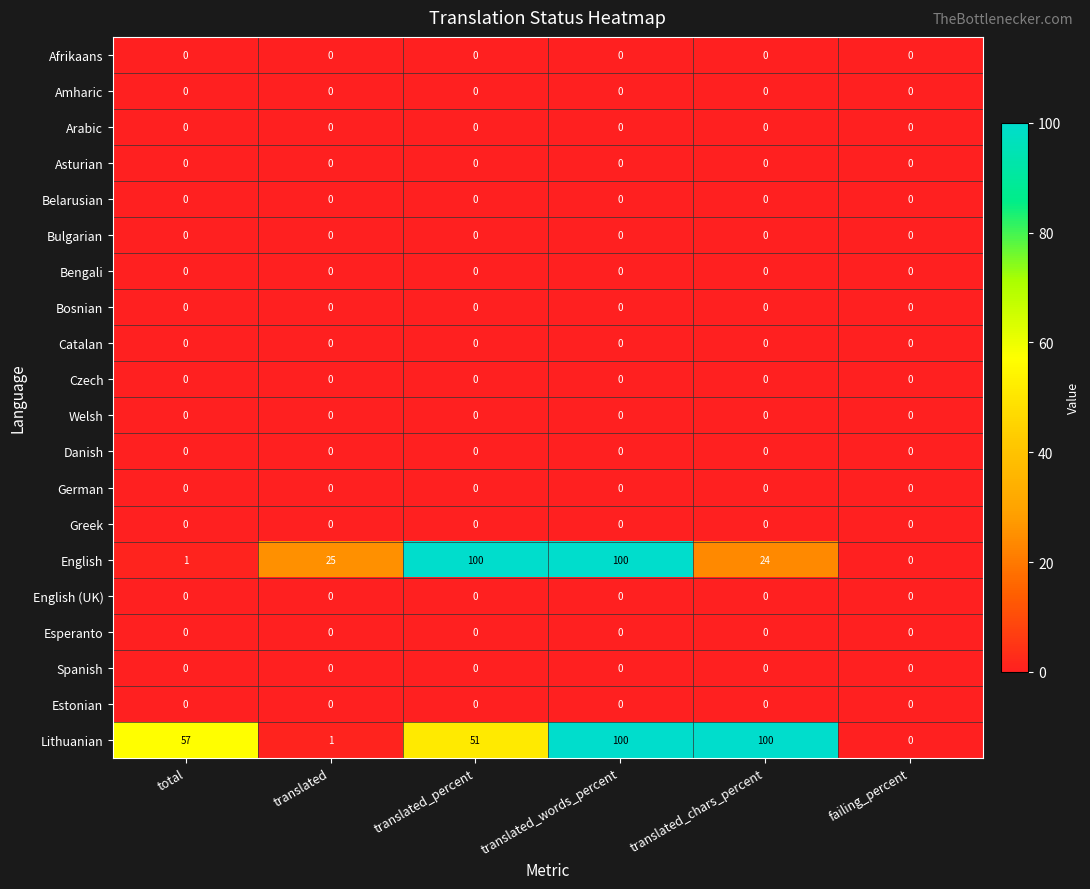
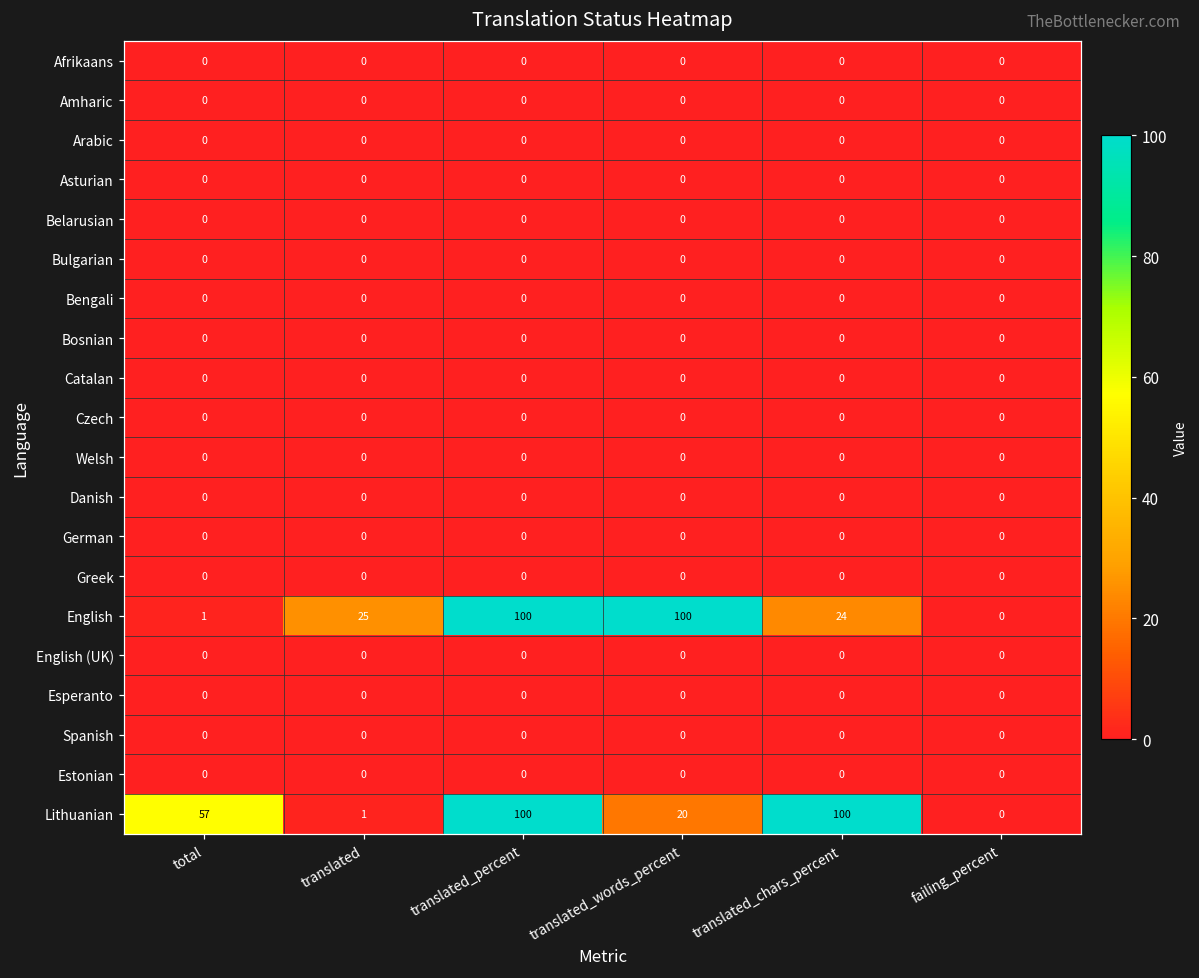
  {
    "Afrikaans": {
      "total": 0,
      "translated": 0,
      "translated_percent": 0,
      "translated_words_percent": 0,
      "translated_chars_percent": 0,
      "failing_percent": 0
    },
    "Amharic": {
      "total": 0,
      "translated": 0,
      "translated_percent": 0,
      "translated_words_percent": 0,
      "translated_chars_percent": 0,
      "failing_percent": 0
    },
    "Arabic": {
      "total": 0,
      "translated": 0,
      "translated_percent": 0,
      "translated_words_percent": 0,
      "translated_chars_percent": 0,
      "failing_percent": 0
    },
    "Asturian": {
      "total": 0,
      "translated": 0,
      "translated_percent": 0,
      "translated_words_percent": 0,
      "translated_chars_percent": 0,
      "failing_percent": 0
    },
    "Belarusian": {
      "total": 0,
      "translated": 0,
      "translated_percent": 0,
      "translated_words_percent": 0,
      "translated_chars_percent": 0,
      "failing_percent": 0
    },
    "Bulgarian": {
      "total": 0,
      "translated": 0,
      "translated_percent": 0,
      "translated_words_percent": 0,
      "translated_chars_percent": 0,
      "failing_percent": 0
    },
    "Bengali": {
      "total": 0,
      "translated": 0,
      "translated_percent": 0,
      "translated_words_percent": 0,
      "translated_chars_percent": 0,
      "failing_percent": 0
    },
    "Bosnian": {
      "total": 0,
      "translated": 0,
      "translated_percent": 0,
      "translated_words_percent": 0,
      "translated_chars_percent": 0,
      "failing_percent": 0
    },
    "Catalan": {
      "total": 0,
      "translated": 0,
      "translated_percent": 0,
      "translated_words_percent": 0,
      "translated_chars_percent": 0,
      "failing_percent": 0
    },
    "Czech": {
      "total": 0,
      "translated": 0,
      "translated_percent": 0,
      "translated_words_percent": 0,
      "translated_chars_percent": 0,
      "failing_percent": 0
    },
    "Welsh": {
      "total": 0,
      "translated": 0,
      "translated_percent": 0,
      "translated_words_percent": 0,
      "translated_chars_percent": 0,
      "failing_percent": 0
    },
    "Danish": {
      "total": 0,
      "translated": 0,
      "translated_percent": 0,
      "translated_words_percent": 0,
      "translated_chars_percent": 0,
      "failing_percent": 0
    },
    "German": {
      "total": 0,
      "translated": 0,
      "translated_percent": 0,
      "translated_words_percent": 0,
      "translated_chars_percent": 0,
      "failing_percent": 0
    },
    "Greek": {
      "total": 0,
      "translated": 0,
      "translated_percent": 0,
      "translated_words_percent": 0,
      "translated_chars_percent": 0,
      "failing_percent": 0
    },
    "English": {
      "total": 1,
      "translated": 25,
      "translated_percent": 100,
      "translated_words_percent": 100,
      "translated_chars_percent": 24,
      "failing_percent": 0
    },
    "English (UK)": {
      "total": 0,
      "translated": 0,
      "translated_percent": 0,
      "translated_words_percent": 0,
      "translated_chars_percent": 0,
      "failing_percent": 0
    },
    "Esperanto": {
      "total": 0,
      "translated": 0,
      "translated_percent": 0,
      "translated_words_percent": 0,
      "translated_chars_percent": 0,
      "failing_percent": 0
    },
    "Spanish": {
      "total": 0,
      "translated": 0,
      "translated_percent": 0,
      "translated_words_percent": 0,
      "translated_chars_percent": 0,
      "failing_percent": 0
    },
    "Estonian": {
      "total": 0,
      "translated": 0,
      "translated_percent": 0,
      "translated_words_percent": 0,
      "translated_chars_percent": 0,
      "failing_percent": 0
    },
    "Lithuanian": {
      "total": 57,
      "translated": 1,
-     "translated_percent": 51,
-     "translated_words_percent": 100,
+     "translated_percent": 100,
+     "translated_words_percent": 20,
      "translated_chars_percent": 100,
      "failing_percent": 0
    }
  }
